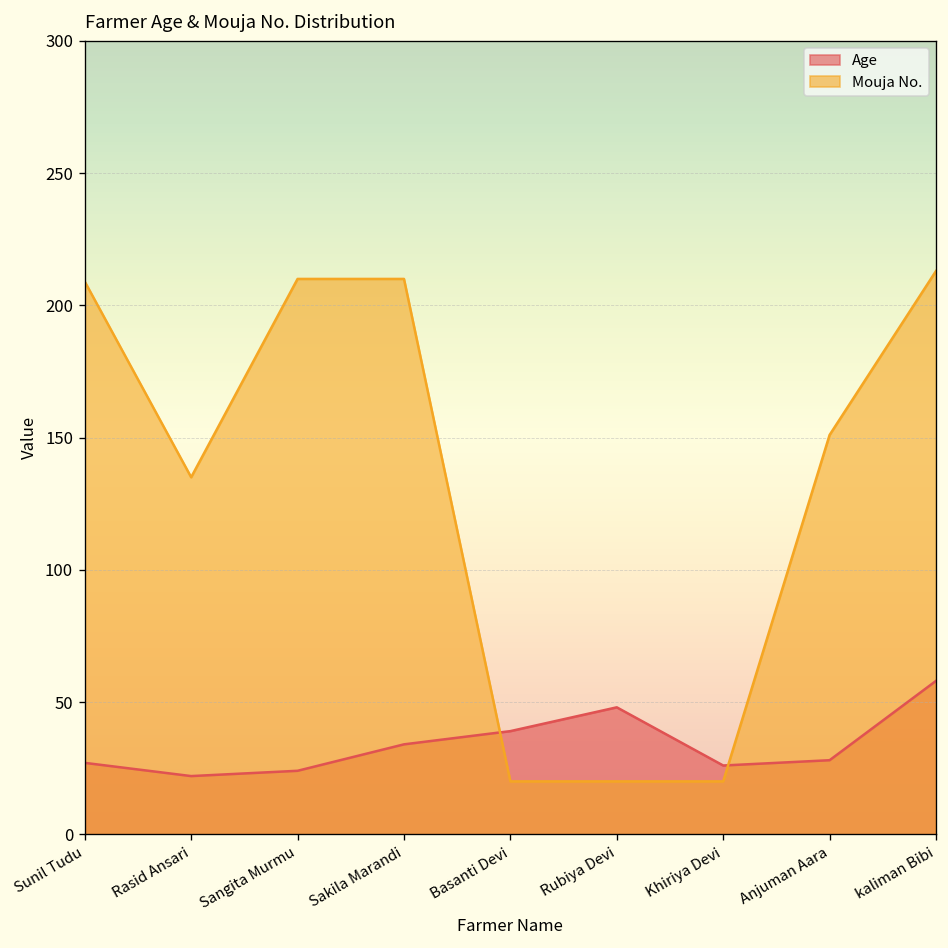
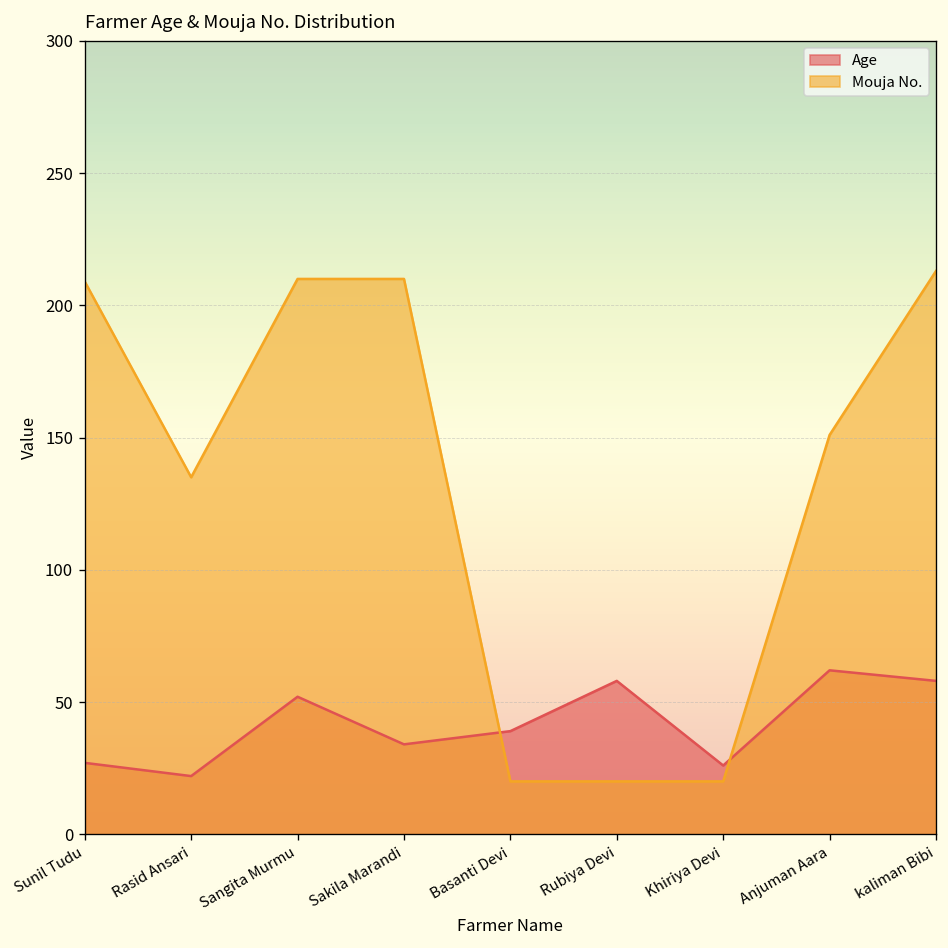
  {
    "Age": {
      "Sunil Tudu": 27,
      "Rasid Ansari": 22,
-     "Sangita Murmu": 24,
+     "Sangita Murmu": 52,
      "Sakila Marandi": 34,
      "Basanti Devi": 39,
-     "Rubiya Devi": 48,
+     "Rubiya Devi": 58,
      "Khiriya Devi": 26,
-     "Anjuman Aara": 28,
+     "Anjuman Aara": 62,
      "kaliman Bibi": 58
    },
    "Mouja No.": {
      "Sunil Tudu": 209,
      "Rasid Ansari": 135,
      "Sangita Murmu": 210,
      "Sakila Marandi": 210,
      "Basanti Devi": 20,
      "Rubiya Devi": 20,
      "Khiriya Devi": 20,
      "Anjuman Aara": 151,
      "kaliman Bibi": 213
    }
  }
